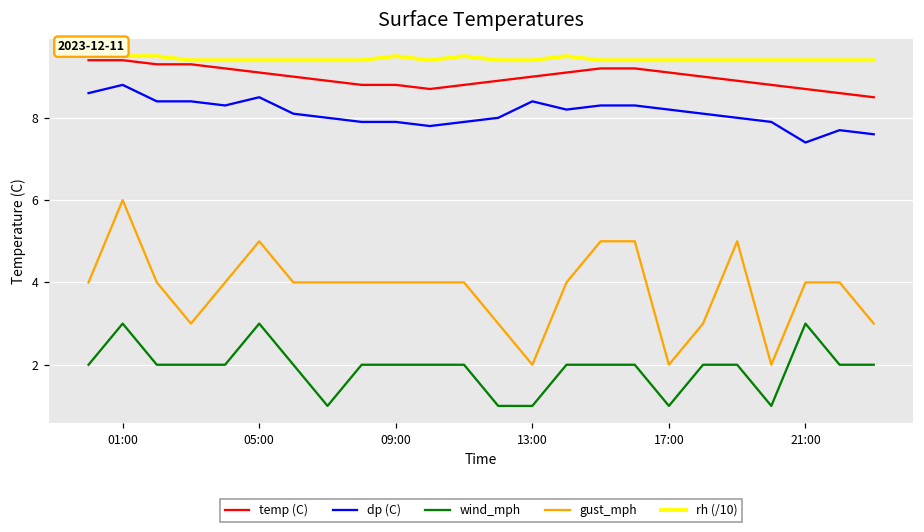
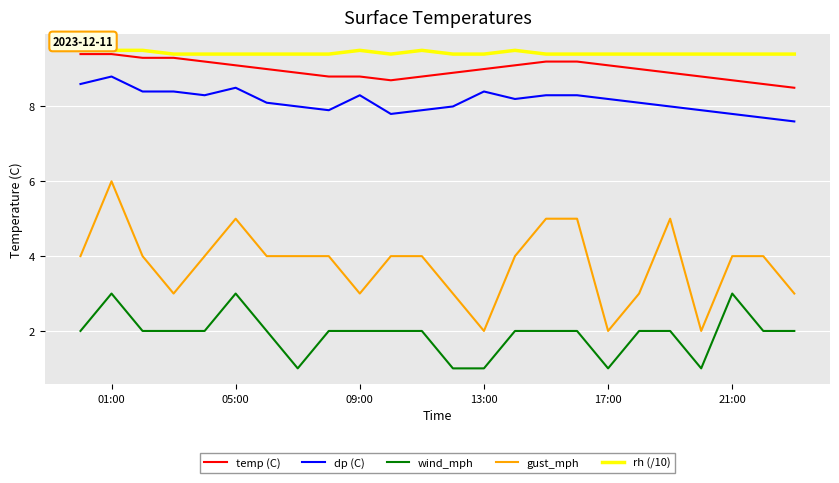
  {
    "temp (C)": {
      "01:00": 9.4,
      "05:00": 9.1,
      "09:00": 8.8,
      "13:00": 9.0,
      "17:00": 9.1,
      "21:00": 8.7
    },
    "dp (C)": {
      "01:00": 8.8,
      "05:00": 8.5,
-     "09:00": 7.9,
+     "09:00": 8.3,
      "13:00": 8.4,
      "17:00": 8.2,
-     "21:00": 7.4
+     "21:00": 7.8
    },
    "wind_mph": {
      "01:00": 3.0,
      "05:00": 3.0,
      "09:00": 2.0,
      "13:00": 1.0,
      "17:00": 1.0,
      "21:00": 3.0
    },
    "gust_mph": {
      "01:00": 6,
      "05:00": 5,
-     "09:00": 4,
+     "09:00": 3,
      "13:00": 2,
      "17:00": 2,
      "21:00": 4
    },
    "rh (/10)": {
      "05:00": 9.4,
      "09:00": 9.5,
      "13:00": 9.4,
      "17:00": 9.4,
      "21:00": 9.4
    }
  }
